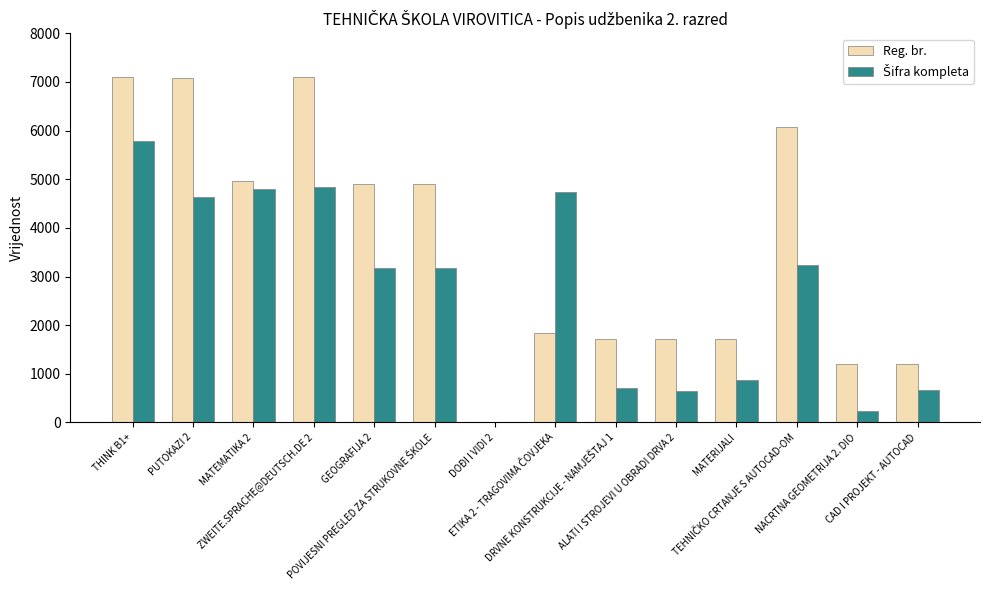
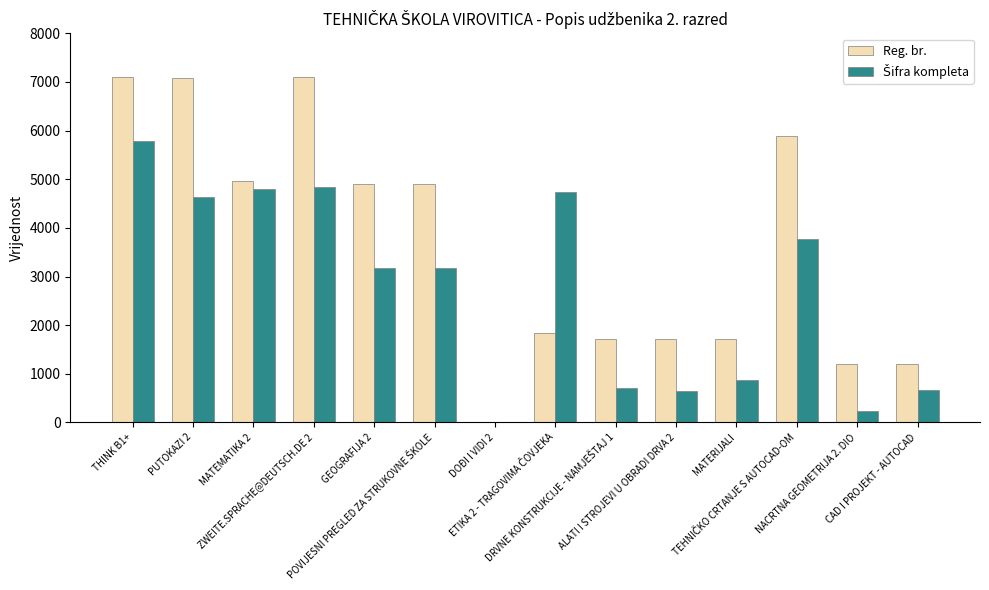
  {
    "Reg. br.": {
      "THINK B1+": 7100,
      "PUTOKAZI 2": 7100,
      "MATEMATIKA 2": 5000,
      "ZWEITE.SPRACHE@DEUTSCH.DE 2": 7100,
      "GEOGRAFIJA 2": 4900,
      "POVIJESNI PREGLED ZA STRUKOVNE ŠKOLE": 4900,
      "DOĐI I VIDI 2": 0,
      "ETIKA 2 - TRAGOVIMA ČOVJEKA": 1800,
      "DRVNE KONSTRUKCIJE - NAMJEŠTAJ 1": 1700,
      "ALATI I STROJEVI U OBRADI DRVA 2": 1700,
      "MATERIJALI": 1700,
-     "TEHNIČKO CRTANJE S AUTOCAD-OM": 6100,
+     "TEHNIČKO CRTANJE S AUTOCAD-OM": 5900,
      "NACRTNA GEOMETRIJA 2. DIO": 1200,
      "CAD I PROJEKT - AUTOCAD": 1200
    },
    "Šifra kompleta": {
      "THINK B1+": 5800,
      "PUTOKAZI 2": 4600,
      "MATEMATIKA 2": 4800,
      "ZWEITE.SPRACHE@DEUTSCH.DE 2": 4800,
      "GEOGRAFIJA 2": 3200,
      "POVIJESNI PREGLED ZA STRUKOVNE ŠKOLE": 3200,
      "DOĐI I VIDI 2": 0,
      "ETIKA 2 - TRAGOVIMA ČOVJEKA": 4700,
      "DRVNE KONSTRUKCIJE - NAMJEŠTAJ 1": 700,
      "ALATI I STROJEVI U OBRADI DRVA 2": 700,
      "MATERIJALI": 900,
-     "TEHNIČKO CRTANJE S AUTOCAD-OM": 3200,
+     "TEHNIČKO CRTANJE S AUTOCAD-OM": 3800,
      "NACRTNA GEOMETRIJA 2. DIO": 200,
      "CAD I PROJEKT - AUTOCAD": 700
    }
  }
